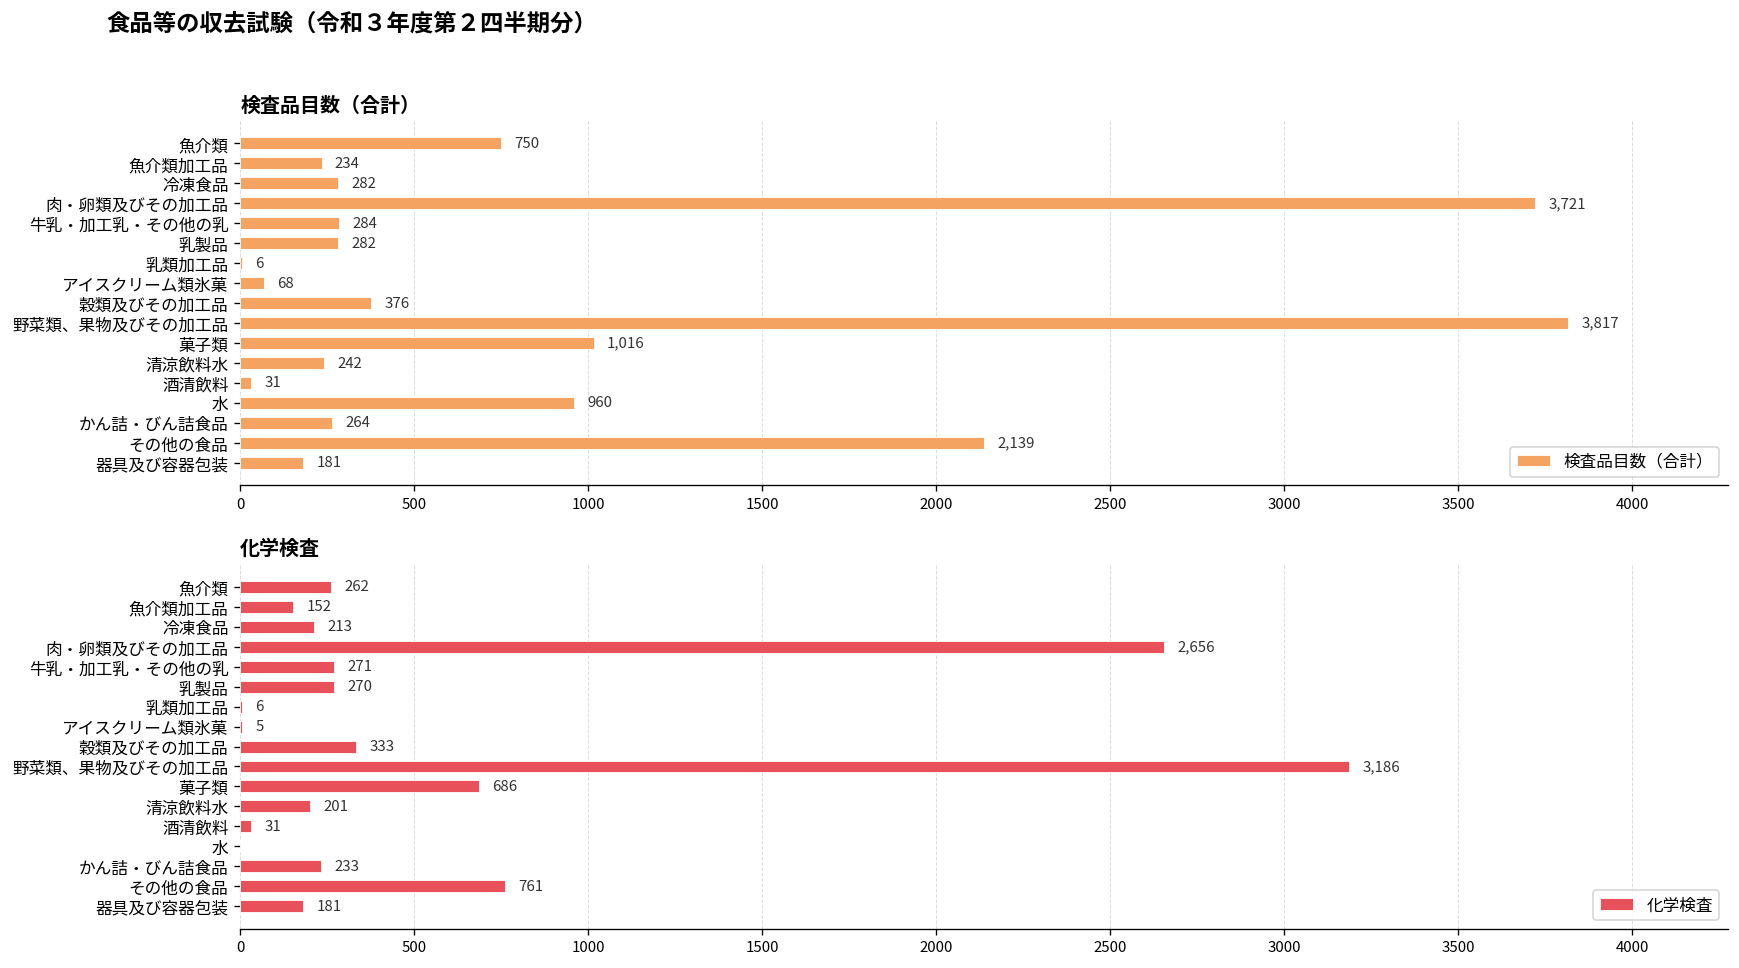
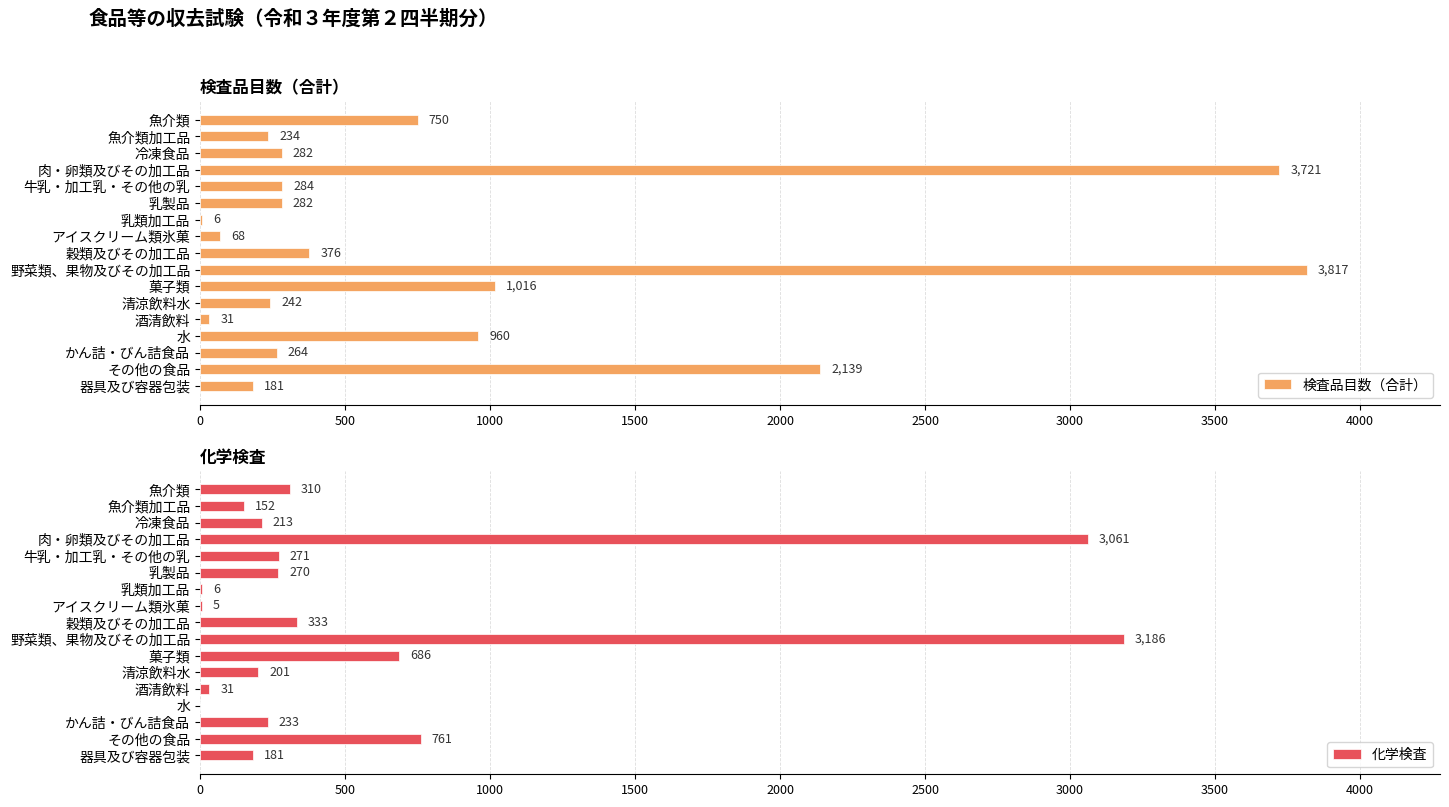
  {
    "検査品目数（合計）": {
      "魚介類": "750",
      "魚介類加工品": "234",
      "冷凍食品": "282",
      "肉・卵類及びその加工品": "3,721",
      "牛乳・加工乳・その他の乳": "284",
      "乳製品": "282",
      "乳類加工品": "6",
      "アイスクリーム類氷菓": "68",
      "穀類及びその加工品": "376",
      "野菜類、果物及びその加工品": "3,817",
      "菓子類": "1,016",
      "清涼飲料水": "242",
      "酒清飲料": "31",
      "水": "960",
      "かん詰・びん詰食品": "264",
      "その他の食品": "2,139",
      "器具及び容器包装": "181"
    },
    "化学検査": {
-     "魚介類": "262",
+     "魚介類": "310",
      "魚介類加工品": "152",
      "冷凍食品": "213",
-     "肉・卵類及びその加工品": "2,656",
+     "肉・卵類及びその加工品": "3,061",
      "牛乳・加工乳・その他の乳": "271",
      "乳製品": "270",
      "乳類加工品": "6",
      "アイスクリーム類氷菓": "5",
      "穀類及びその加工品": "333",
      "野菜類、果物及びその加工品": "3,186",
      "菓子類": "686",
      "清涼飲料水": "201",
      "酒清飲料": "31",
      "かん詰・びん詰食品": "233",
      "その他の食品": "761",
      "器具及び容器包装": "181"
    }
  }
